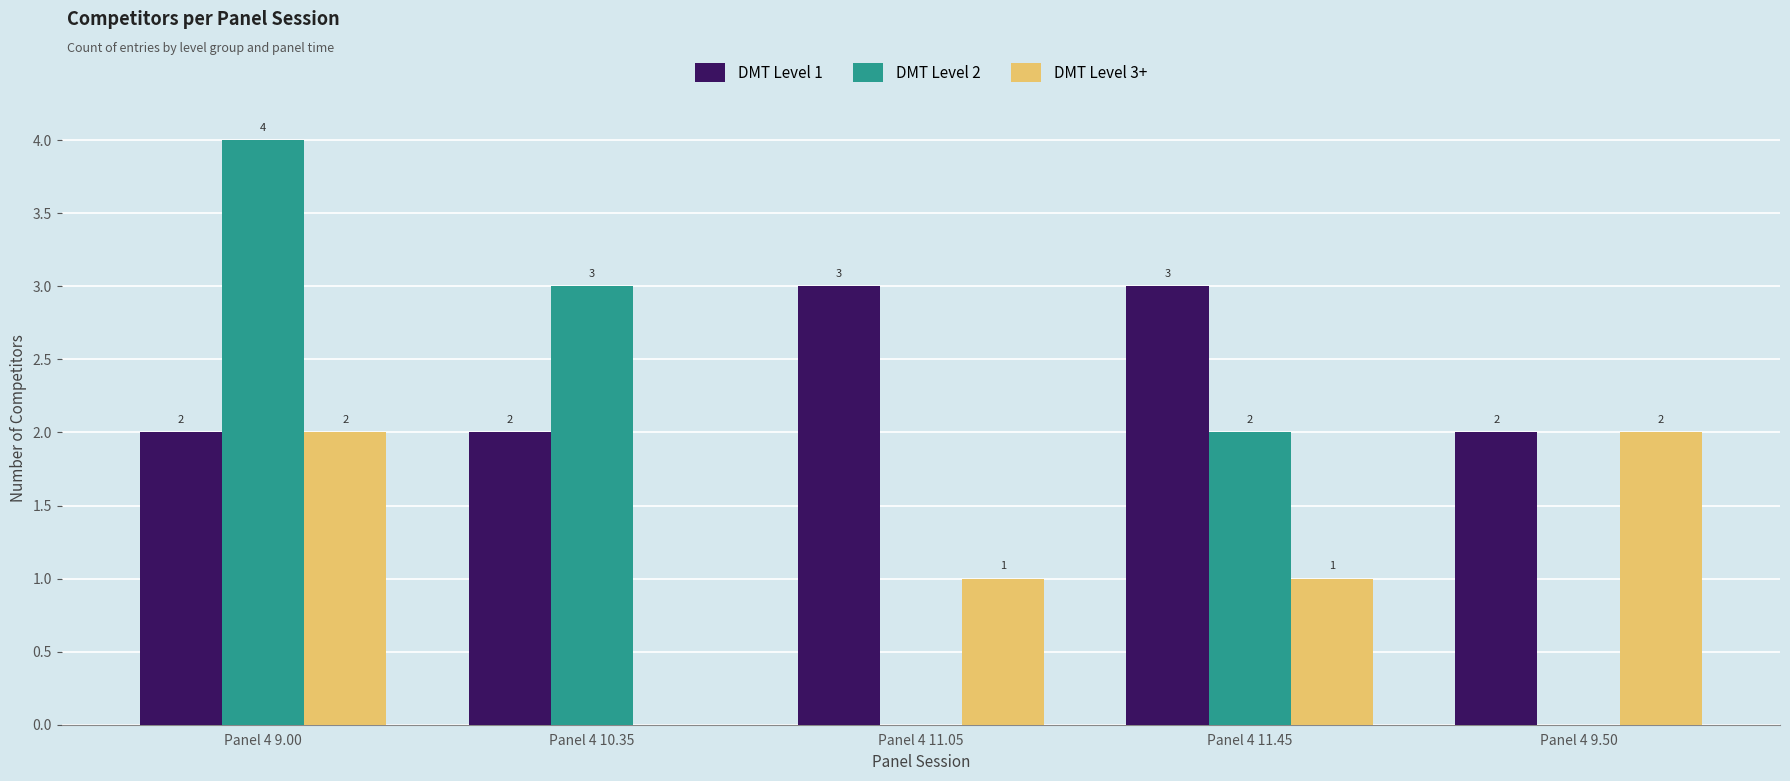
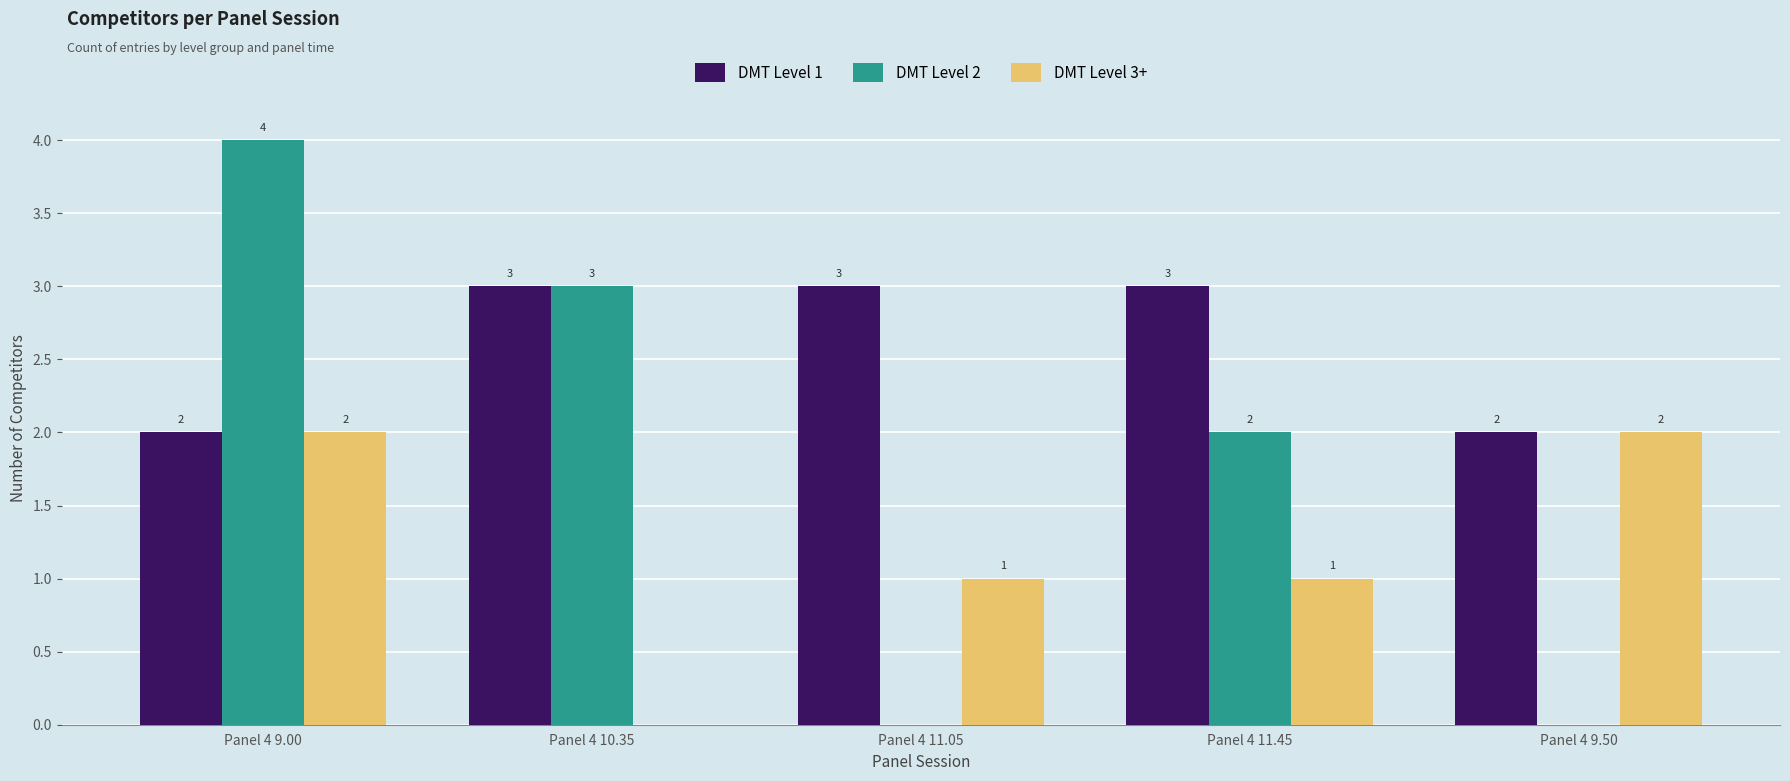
  {
    "DMT Level 1": {
      "Panel 4 9.00": 2,
-     "Panel 4 10.35": 2,
+     "Panel 4 10.35": 3,
      "Panel 4 11.05": 3,
      "Panel 4 11.45": 3,
      "Panel 4 9.50": 2
    },
    "DMT Level 2": {
      "Panel 4 9.00": 4,
      "Panel 4 10.35": 3,
      "Panel 4 11.45": 2
    },
    "DMT Level 3+": {
      "Panel 4 9.00": 2,
      "Panel 4 11.05": 1,
      "Panel 4 11.45": 1,
      "Panel 4 9.50": 2
    }
  }
